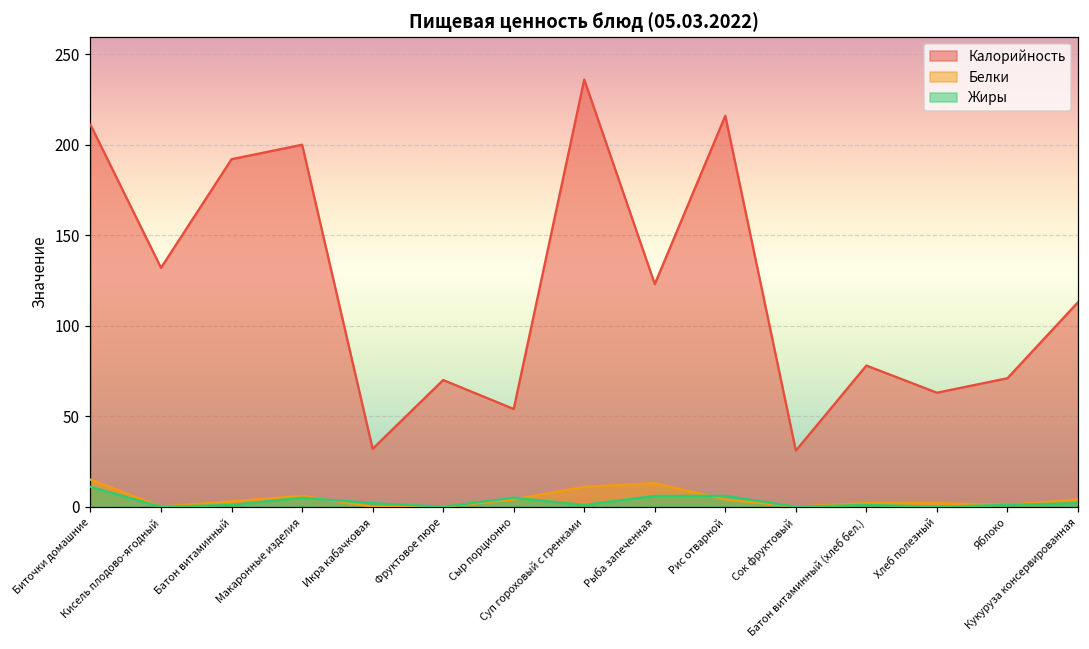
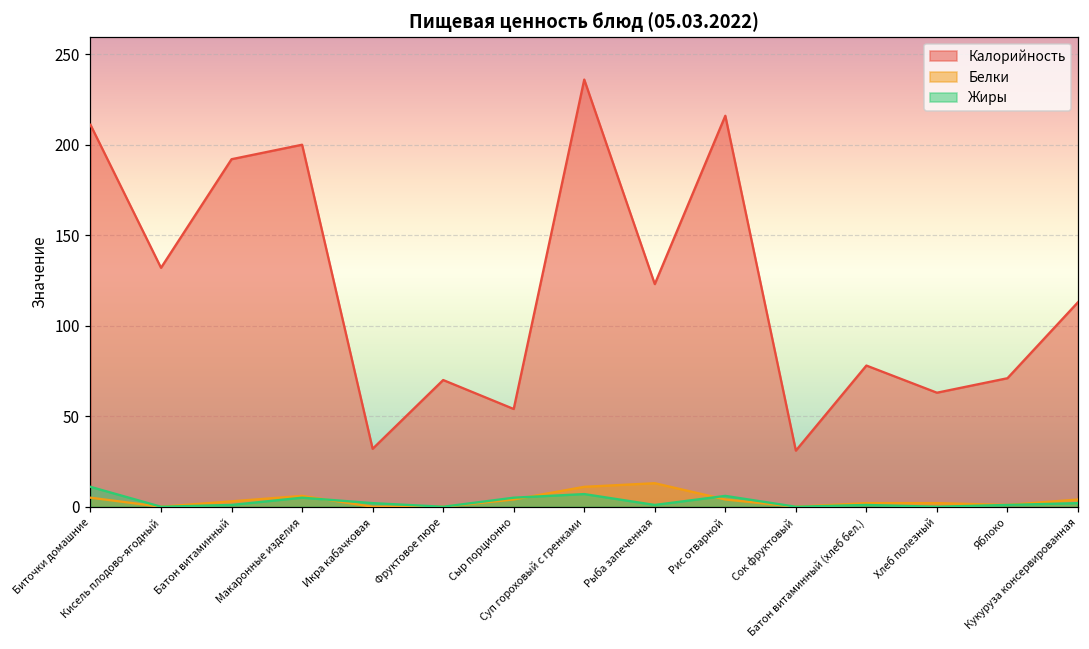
  {
    "Калорийность": {
      "Биточки домашние": 211,
      "Кисель плодово-ягодный": 132,
      "Батон витаминный": 192,
      "Макаронные изделия": 200,
      "Икра кабачковая": 32,
      "Фруктовое пюре": 70,
      "Сыр порционно": 54,
      "Суп гороховый с гренками": 236,
      "Рыба запеченная": 123,
      "Рис отварной": 216,
      "Сок фруктовый": 31,
      "Батон витаминный (хлеб бел.)": 78,
      "Хлеб полезный": 63,
      "Яблоко": 71,
      "Кукуруза консервированная": 113
    },
    "Белки": {
-     "Биточки домашние": 15,
+     "Биточки домашние": 5,
      "Батон витаминный": 3,
      "Икра кабачковая": 0,
      "Суп гороховый с гренками": 11,
      "Рыба запеченная": 13,
      "Рис отварной": 4,
      "Хлеб полезный": 2,
      "Кукуруза консервированная": 4
    },
    "Жиры": {
      "Биточки домашние": 11,
      "Батон витаминный": 1,
      "Икра кабачковая": 2,
-     "Суп гороховый с гренками": 1,
-     "Рыба запеченная": 6,
+     "Суп гороховый с гренками": 7,
+     "Рыба запеченная": 1,
      "Рис отварной": 6,
      "Хлеб полезный": 0,
      "Кукуруза консервированная": 2
    }
  }
